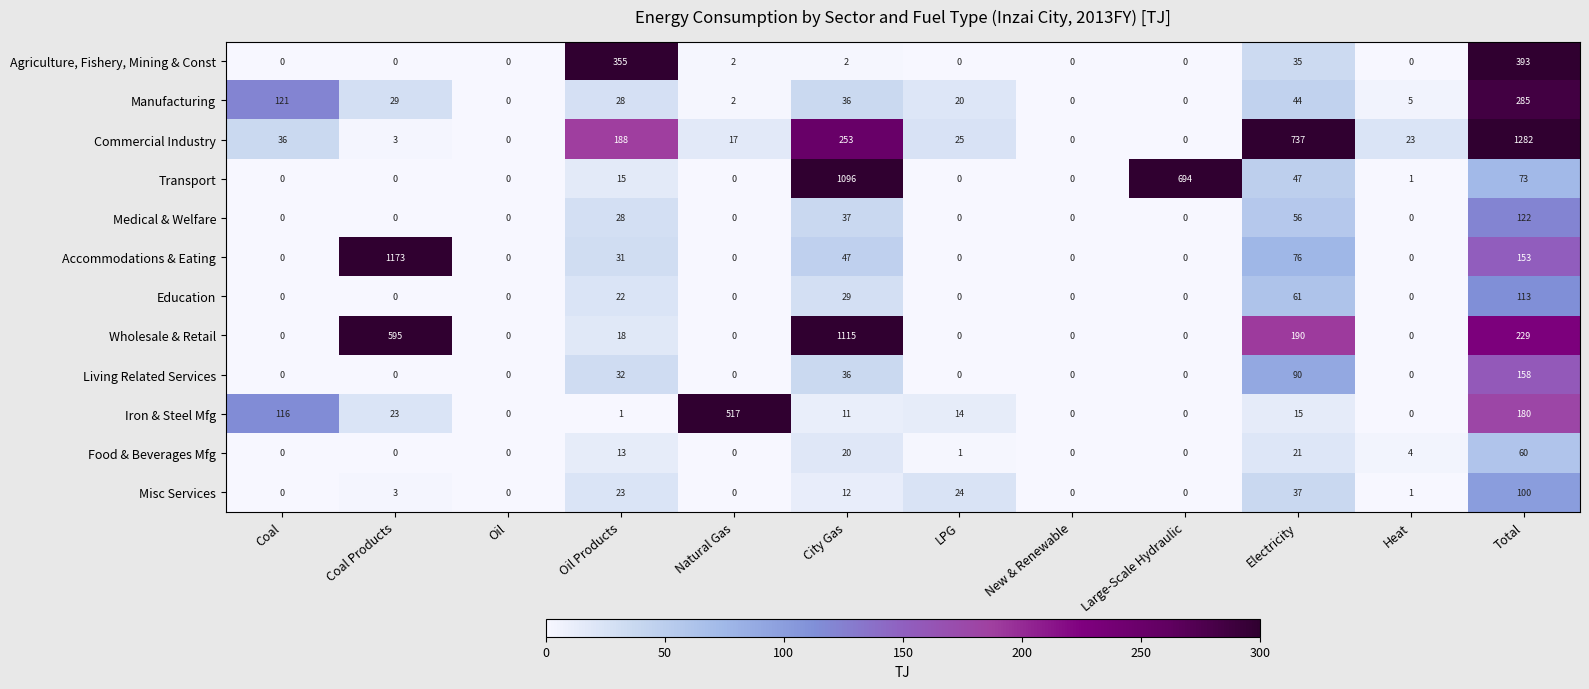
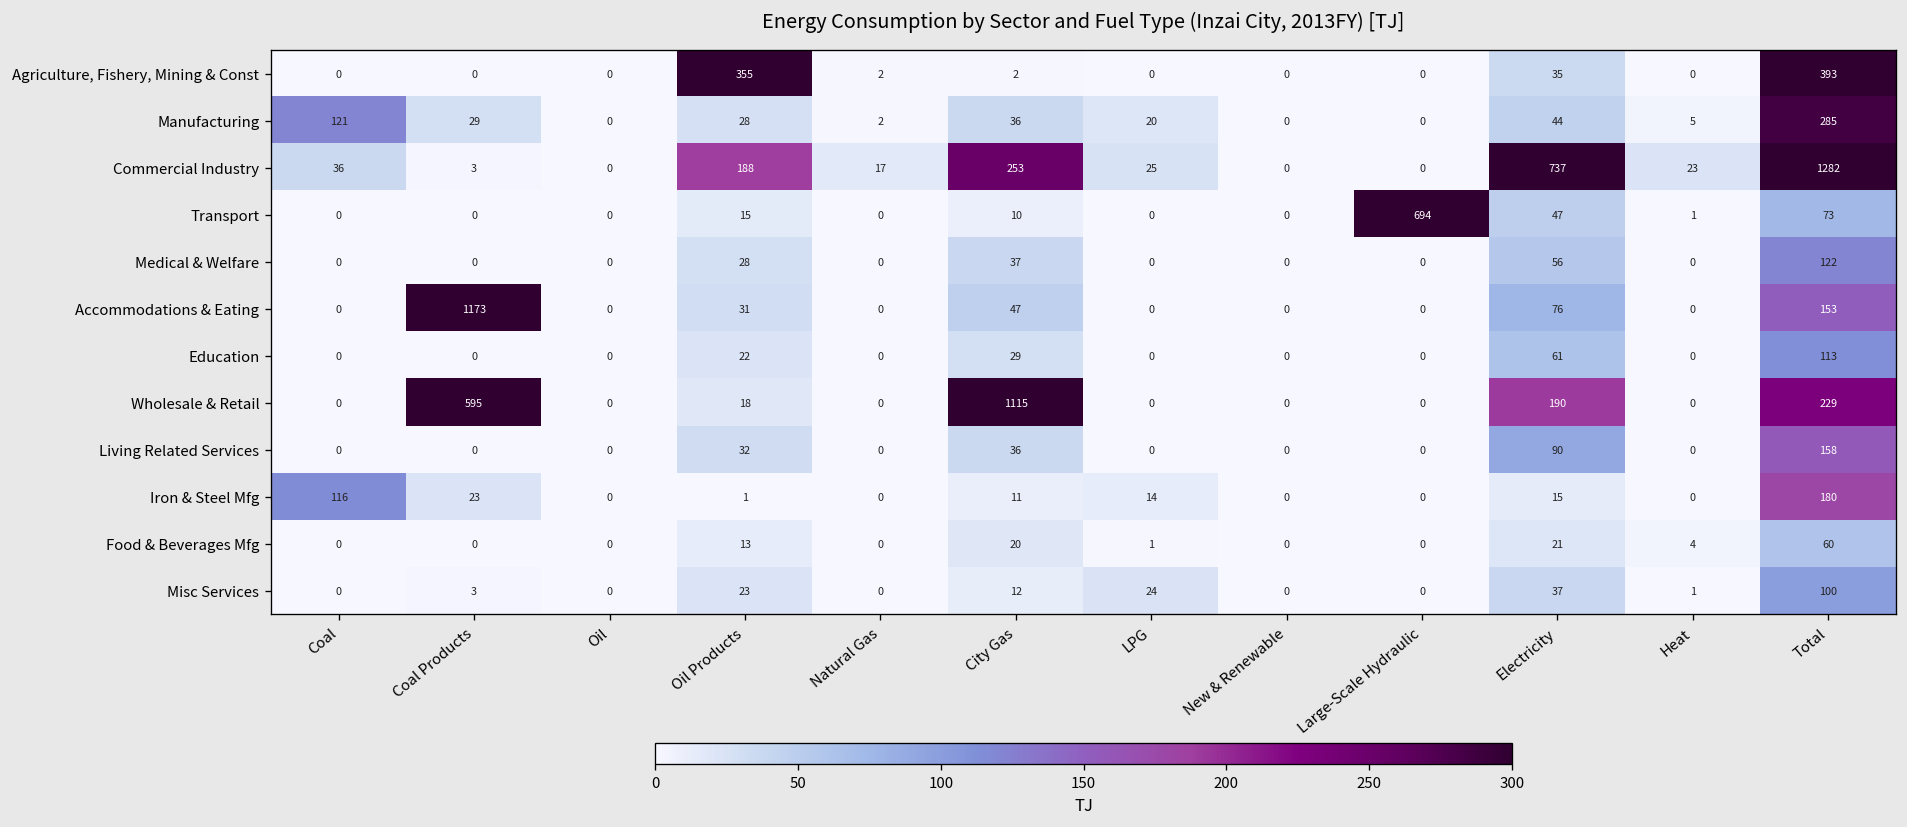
  {
    "Agriculture, Fishery, Mining & Const": {
      "Coal": 0,
      "Coal Products": 0,
      "Oil": 0,
      "Oil Products": 355,
      "Natural Gas": 2,
      "City Gas": 2,
      "LPG": 0,
      "New & Renewable": 0,
      "Large-Scale Hydraulic": 0,
      "Electricity": 35,
      "Heat": 0,
      "Total": 393
    },
    "Manufacturing": {
      "Coal": 121,
      "Coal Products": 29,
      "Oil": 0,
      "Oil Products": 28,
      "Natural Gas": 2,
      "City Gas": 36,
      "LPG": 20,
      "New & Renewable": 0,
      "Large-Scale Hydraulic": 0,
      "Electricity": 44,
      "Heat": 5,
      "Total": 285
    },
    "Commercial Industry": {
      "Coal": 36,
      "Coal Products": 3,
      "Oil": 0,
      "Oil Products": 188,
      "Natural Gas": 17,
      "City Gas": 253,
      "LPG": 25,
      "New & Renewable": 0,
      "Large-Scale Hydraulic": 0,
      "Electricity": 737,
      "Heat": 23,
      "Total": 1282
    },
    "Transport": {
      "Coal": 0,
      "Coal Products": 0,
      "Oil": 0,
      "Oil Products": 15,
      "Natural Gas": 0,
-     "City Gas": 1096,
+     "City Gas": 10,
      "LPG": 0,
      "New & Renewable": 0,
      "Large-Scale Hydraulic": 694,
      "Electricity": 47,
      "Heat": 1,
      "Total": 73
    },
    "Medical & Welfare": {
      "Coal": 0,
      "Coal Products": 0,
      "Oil": 0,
      "Oil Products": 28,
      "Natural Gas": 0,
      "City Gas": 37,
      "LPG": 0,
      "New & Renewable": 0,
      "Large-Scale Hydraulic": 0,
      "Electricity": 56,
      "Heat": 0,
      "Total": 122
    },
    "Accommodations & Eating": {
      "Coal": 0,
      "Coal Products": 1173,
      "Oil": 0,
      "Oil Products": 31,
      "Natural Gas": 0,
      "City Gas": 47,
      "LPG": 0,
      "New & Renewable": 0,
      "Large-Scale Hydraulic": 0,
      "Electricity": 76,
      "Heat": 0,
      "Total": 153
    },
    "Education": {
      "Coal": 0,
      "Coal Products": 0,
      "Oil": 0,
      "Oil Products": 22,
      "Natural Gas": 0,
      "City Gas": 29,
      "LPG": 0,
      "New & Renewable": 0,
      "Large-Scale Hydraulic": 0,
      "Electricity": 61,
      "Heat": 0,
      "Total": 113
    },
    "Wholesale & Retail": {
      "Coal": 0,
      "Coal Products": 595,
      "Oil": 0,
      "Oil Products": 18,
      "Natural Gas": 0,
      "City Gas": 1115,
      "LPG": 0,
      "New & Renewable": 0,
      "Large-Scale Hydraulic": 0,
      "Electricity": 190,
      "Heat": 0,
      "Total": 229
    },
    "Living Related Services": {
      "Coal": 0,
      "Coal Products": 0,
      "Oil": 0,
      "Oil Products": 32,
      "Natural Gas": 0,
      "City Gas": 36,
      "LPG": 0,
      "New & Renewable": 0,
      "Large-Scale Hydraulic": 0,
      "Electricity": 90,
      "Heat": 0,
      "Total": 158
    },
    "Iron & Steel Mfg": {
      "Coal": 116,
      "Coal Products": 23,
      "Oil": 0,
      "Oil Products": 1,
-     "Natural Gas": 517,
+     "Natural Gas": 0,
      "City Gas": 11,
      "LPG": 14,
      "New & Renewable": 0,
      "Large-Scale Hydraulic": 0,
      "Electricity": 15,
      "Heat": 0,
      "Total": 180
    },
    "Food & Beverages Mfg": {
      "Coal": 0,
      "Coal Products": 0,
      "Oil": 0,
      "Oil Products": 13,
      "Natural Gas": 0,
      "City Gas": 20,
      "LPG": 1,
      "New & Renewable": 0,
      "Large-Scale Hydraulic": 0,
      "Electricity": 21,
      "Heat": 4,
      "Total": 60
    },
    "Misc Services": {
      "Coal": 0,
      "Coal Products": 3,
      "Oil": 0,
      "Oil Products": 23,
      "Natural Gas": 0,
      "City Gas": 12,
      "LPG": 24,
      "New & Renewable": 0,
      "Large-Scale Hydraulic": 0,
      "Electricity": 37,
      "Heat": 1,
      "Total": 100
    }
  }
